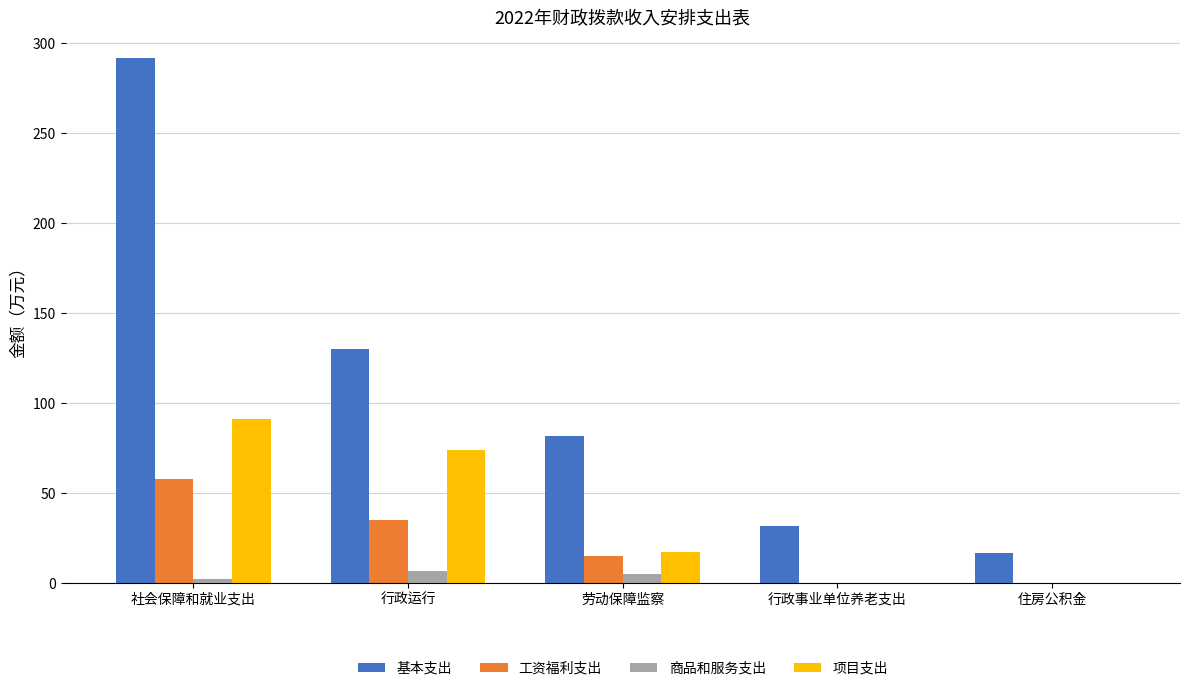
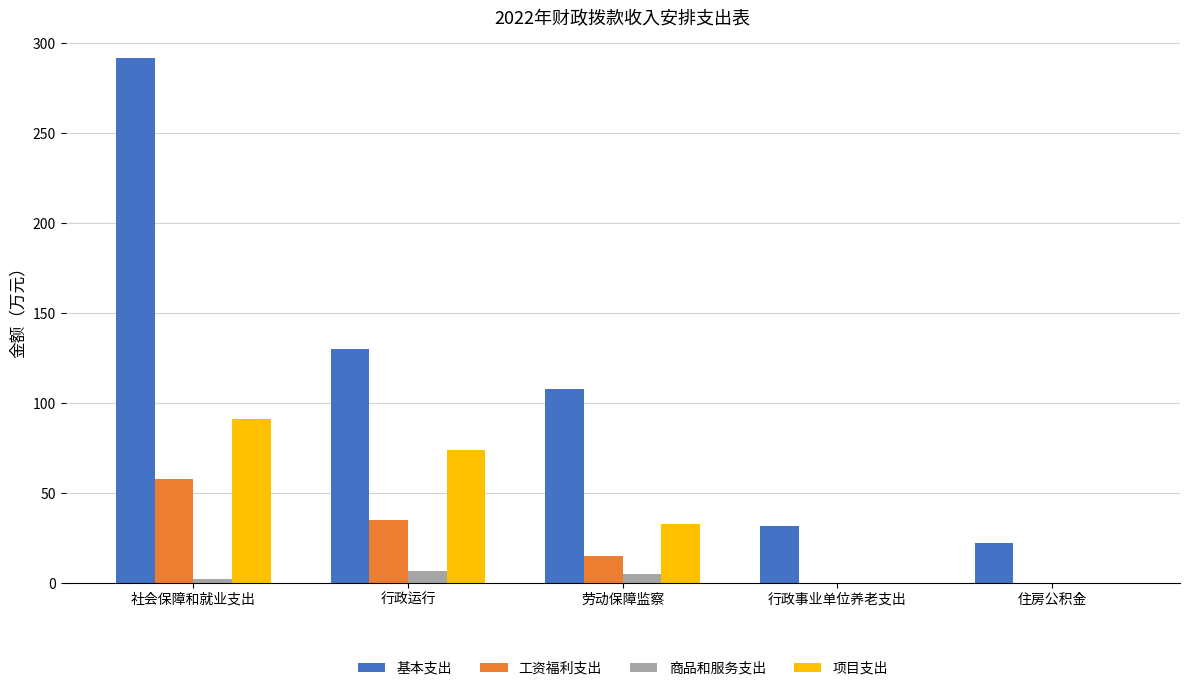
  {
    "基本支出": {
      "社会保障和就业支出": 292,
      "行政运行": 130,
-     "劳动保障监察": 82,
+     "劳动保障监察": 108,
      "行政事业单位养老支出": 32,
-     "住房公积金": 17
+     "住房公积金": 22
    },
    "工资福利支出": {
      "社会保障和就业支出": 58,
      "行政运行": 35,
      "劳动保障监察": 15,
      "行政事业单位养老支出": 0,
      "住房公积金": 0
    },
    "商品和服务支出": {
      "社会保障和就业支出": 2,
      "行政运行": 7,
      "劳动保障监察": 5,
      "行政事业单位养老支出": 0,
      "住房公积金": 0
    },
    "项目支出": {
      "社会保障和就业支出": 91,
      "行政运行": 74,
-     "劳动保障监察": 17,
+     "劳动保障监察": 33,
      "行政事业单位养老支出": 0,
      "住房公积金": 0
    }
  }
